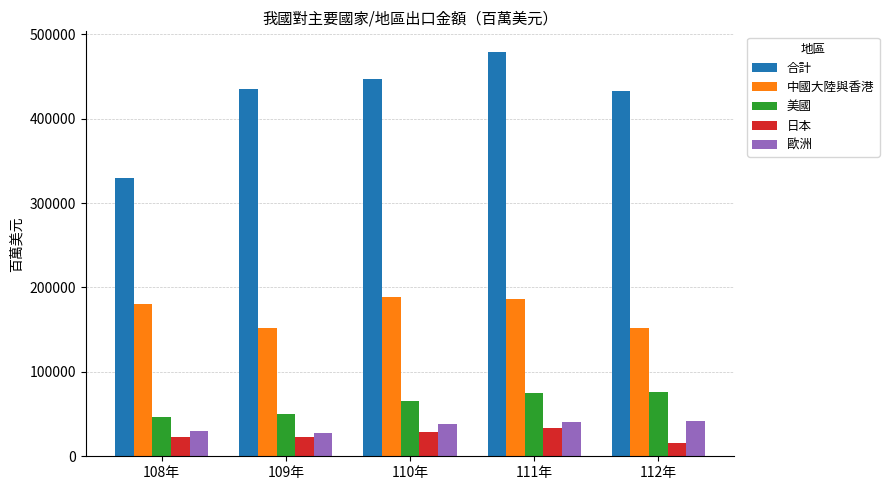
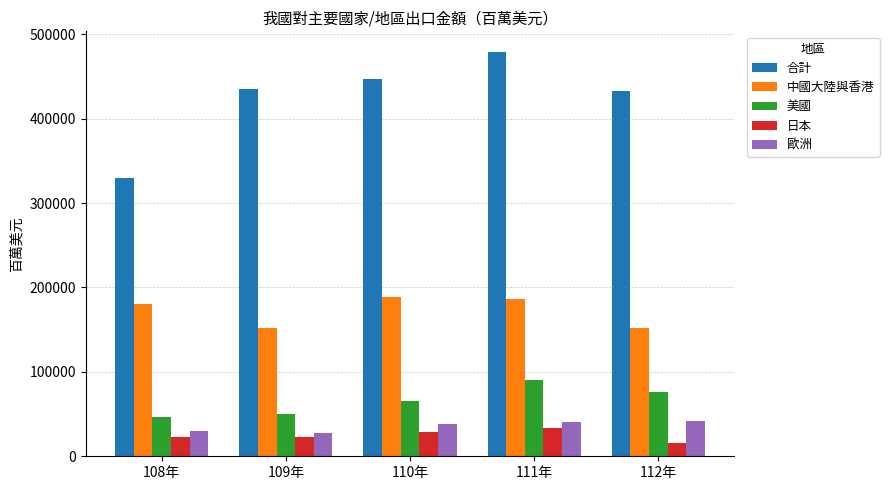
  {
    "合計": {
      "108年": 330000,
      "109年": 440000,
      "110年": 450000,
      "111年": 480000,
      "112年": 430000
    },
    "中國大陸與香港": {
      "108年": 180000,
      "109年": 150000,
      "110年": 190000,
      "111年": 190000,
      "112年": 150000
    },
    "美國": {
      "108年": 50000,
      "109年": 50000,
      "110年": 70000,
-     "111年": 80000,
+     "111年": 90000,
      "112年": 80000
    },
    "日本": {
      "108年": 20000,
      "109年": 20000,
      "110年": 30000,
      "111年": 30000,
      "112年": 20000
    },
    "歐洲": {
      "108年": 30000,
      "109年": 30000,
      "110年": 40000,
      "111年": 40000,
      "112年": 40000
    }
  }
